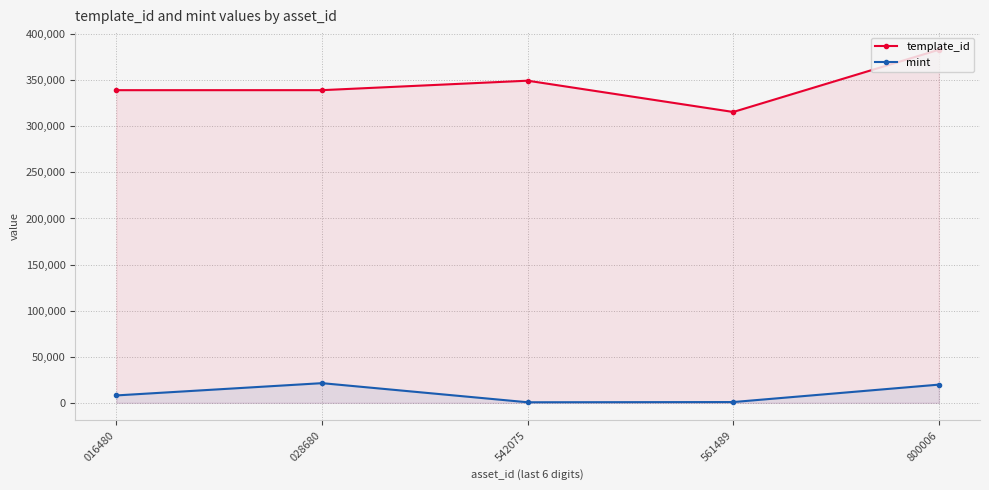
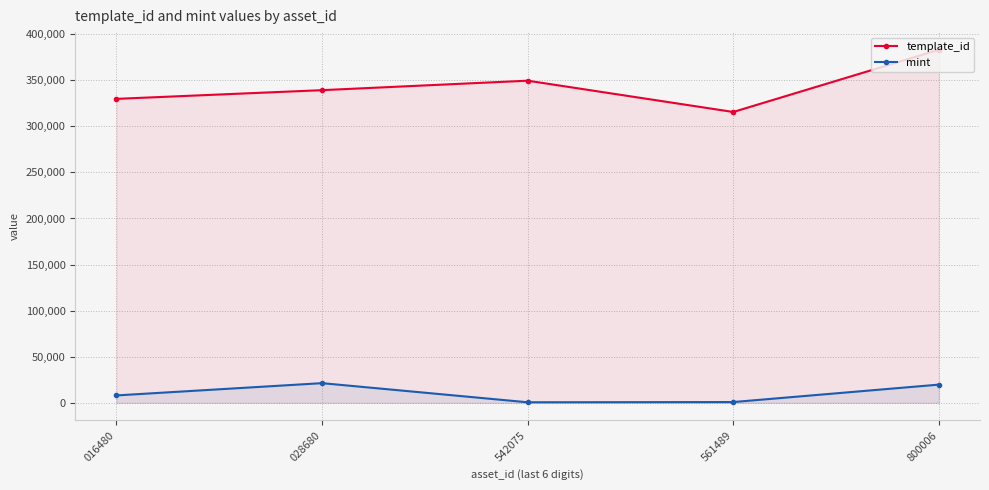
  {
    "template_id": {
-     "016480": "340,000",
+     "016480": "330,000",
      "028680": "340,000",
      "542075": "350,000",
      "561489": "320,000"
    },
    "mint": {
      "016480": "10,000",
      "028680": "20,000",
      "542075": "0",
      "561489": "0",
      "800006": "20,000"
    }
  }
